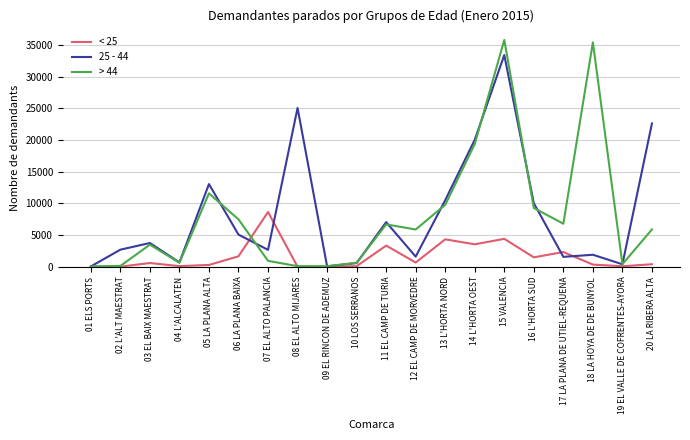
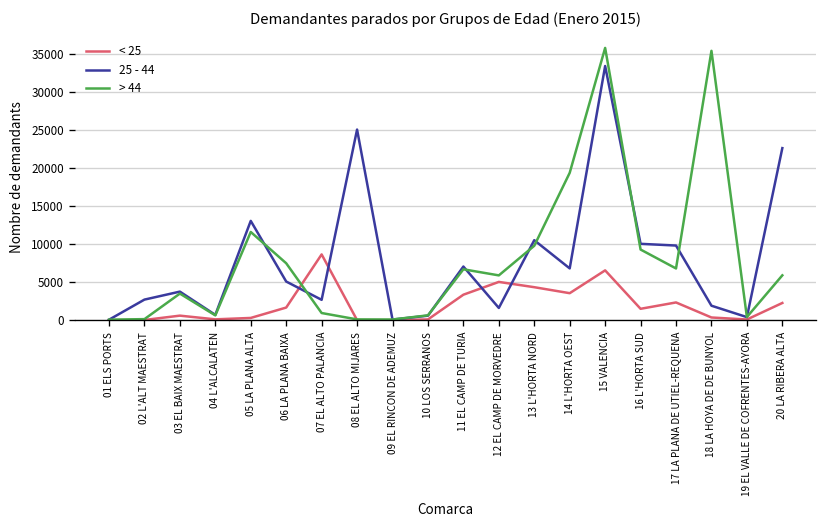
  {
    "< 25": {
      "03 EL BAIX MAESTRAT": 1000,
      "04 L'ALCALATEN": 0,
      "05 LA PLANA ALTA": 0,
      "06 LA PLANA BAIXA": 2000,
      "07 EL ALTO PALANCIA": 9000,
      "10 LOS SERRANOS": 0,
      "11 EL CAMP DE TURIA": 3000,
-     "12 EL CAMP DE MORVEDRE": 1000,
+     "12 EL CAMP DE MORVEDRE": 5000,
      "13 L'HORTA NORD": 4000,
      "14 L'HORTA OEST": 4000,
-     "15 VALENCIA": 4000,
+     "15 VALENCIA": 7000,
      "16 L'HORTA SUD": 1000,
      "17 LA PLANA DE UTIEL-REQUENA": 2000,
      "18 LA HOYA DE DE BUNYOL": 0,
-     "20 LA RIBERA ALTA": 0
+     "20 LA RIBERA ALTA": 2000
    },
    "25 - 44": {
      "02 L'ALT MAESTRAT": 3000,
      "05 LA PLANA ALTA": 13000,
      "06 LA PLANA BAIXA": 5000,
      "07 EL ALTO PALANCIA": 3000,
      "08 EL ALTO MIJARES": 25000,
      "12 EL CAMP DE MORVEDRE": 2000,
      "13 L'HORTA NORD": 11000,
-     "14 L'HORTA OEST": 20000,
+     "14 L'HORTA OEST": 7000,
      "15 VALENCIA": 33000,
      "16 L'HORTA SUD": 10000,
-     "17 LA PLANA DE UTIEL-REQUENA": 2000,
+     "17 LA PLANA DE UTIEL-REQUENA": 10000,
      "18 LA HOYA DE DE BUNYOL": 2000,
      "20 LA RIBERA ALTA": 23000
    },
    "> 44": {
      "05 LA PLANA ALTA": 12000,
      "06 LA PLANA BAIXA": 7000,
      "07 EL ALTO PALANCIA": 1000,
      "12 EL CAMP DE MORVEDRE": 6000,
      "13 L'HORTA NORD": 10000,
      "14 L'HORTA OEST": 19000,
      "15 VALENCIA": 36000,
      "16 L'HORTA SUD": 9000,
      "17 LA PLANA DE UTIEL-REQUENA": 7000,
      "18 LA HOYA DE DE BUNYOL": 35000,
      "20 LA RIBERA ALTA": 6000
    }
  }
